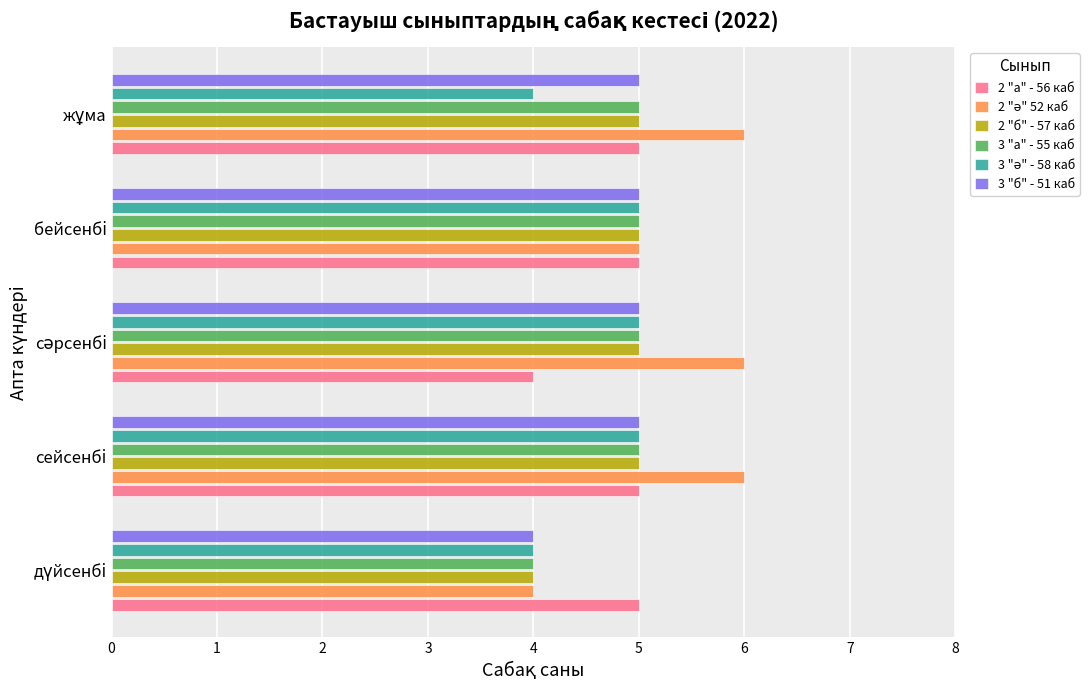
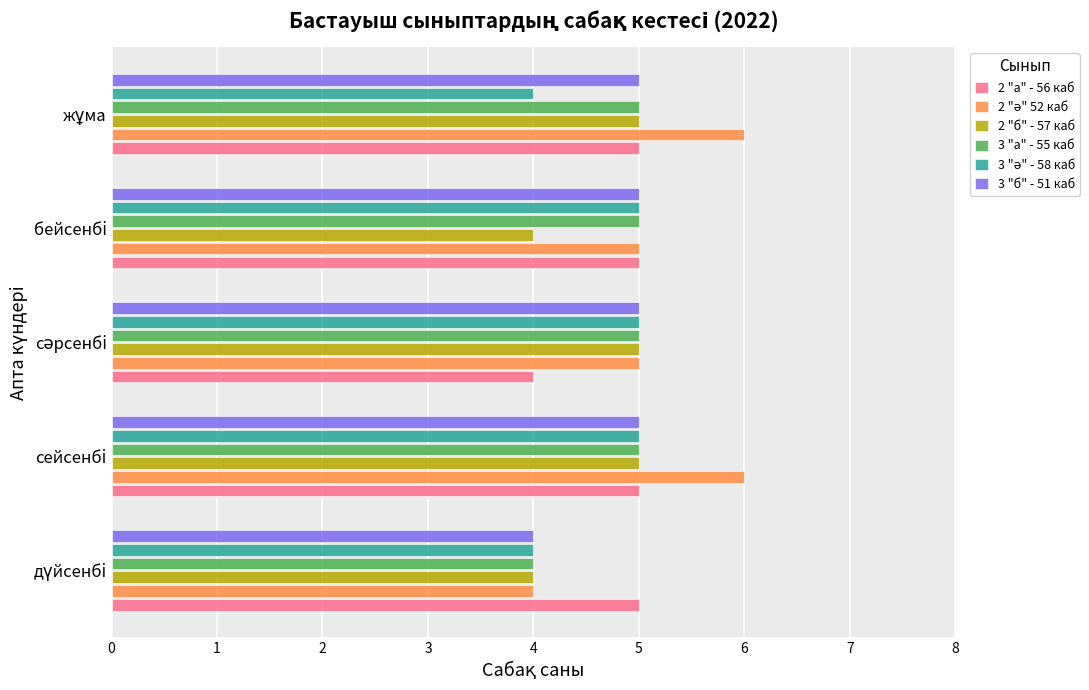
  {
    "2 \"а\" - 56 каб": {
      "жұма": 5,
      "бейсенбі": 5,
      "сәрсенбі": 4,
      "сейсенбі": 5,
      "дүйсенбі": 5
    },
    "2 \"ә\" 52 каб": {
      "жұма": 6,
      "бейсенбі": 5,
-     "сәрсенбі": 6,
+     "сәрсенбі": 5,
      "сейсенбі": 6,
      "дүйсенбі": 4
    },
    "2 \"б\" - 57 каб": {
      "жұма": 5,
-     "бейсенбі": 5,
+     "бейсенбі": 4,
      "сәрсенбі": 5,
      "сейсенбі": 5,
      "дүйсенбі": 4
    },
    "3 \"а\" - 55 каб": {
      "жұма": 5,
      "бейсенбі": 5,
      "сәрсенбі": 5,
      "сейсенбі": 5,
      "дүйсенбі": 4
    },
    "3 \"ә\" - 58 каб": {
      "жұма": 4,
      "бейсенбі": 5,
      "сәрсенбі": 5,
      "сейсенбі": 5,
      "дүйсенбі": 4
    },
    "3 \"б\" - 51 каб": {
      "жұма": 5,
      "бейсенбі": 5,
      "сәрсенбі": 5,
      "сейсенбі": 5,
      "дүйсенбі": 4
    }
  }
